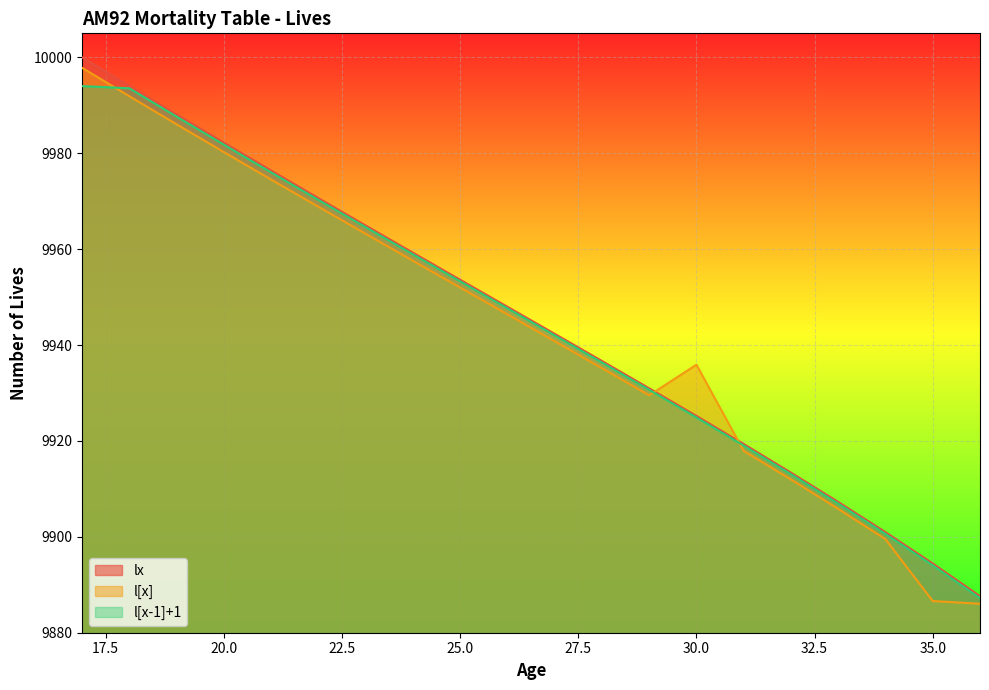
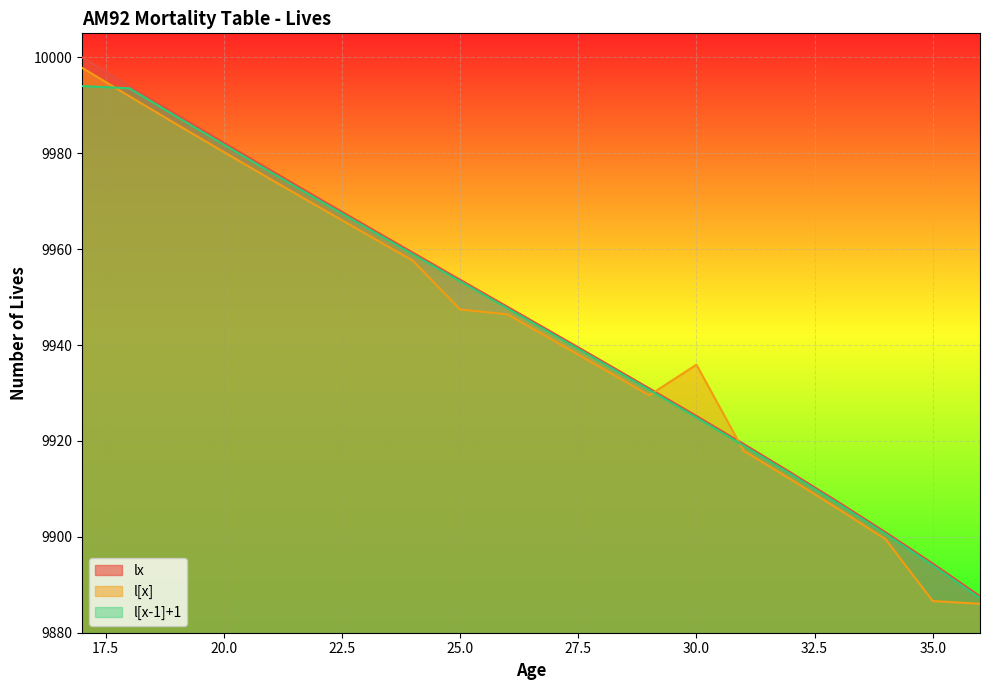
  {
    "l[x]": {
      "20.0": 9980,
-     "25.0": 9952,
+     "25.0": 9947,
      "30.0": 9936,
      "35.0": 9887
    }
  }
